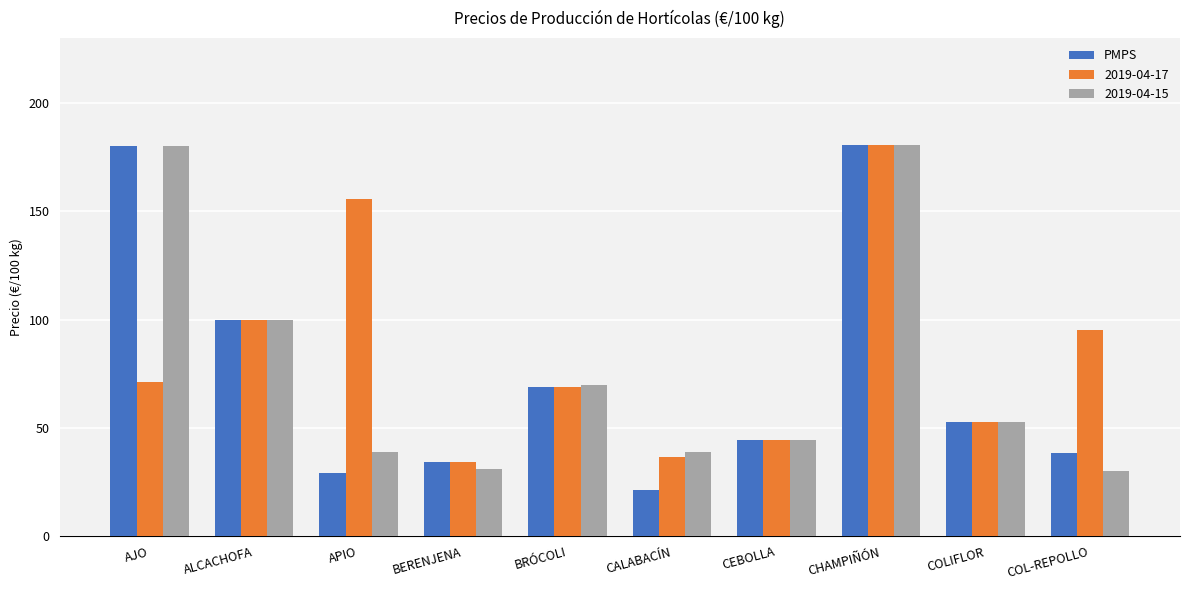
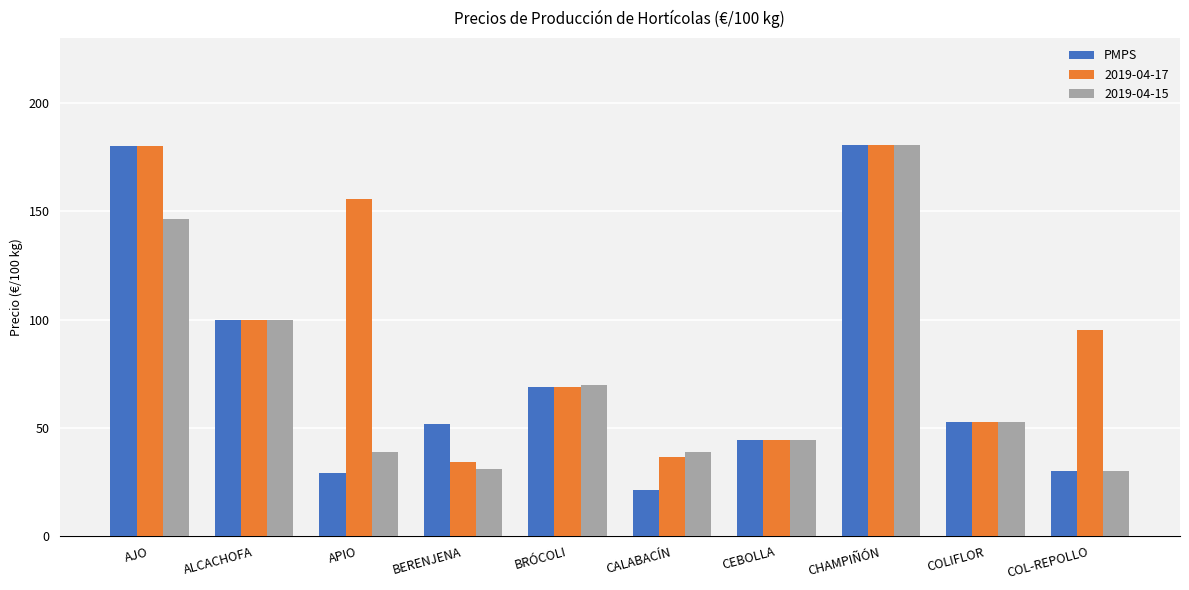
  {
    "PMPS": {
      "AJO": 180,
      "ALCACHOFA": 100,
      "APIO": 29,
-     "BERENJENA": 34,
+     "BERENJENA": 52,
      "BRÓCOLI": 69,
      "CALABACÍN": 21,
      "CEBOLLA": 44,
      "CHAMPIÑÓN": 181,
      "COLIFLOR": 53,
-     "COL-REPOLLO": 39
+     "COL-REPOLLO": 30
    },
    "2019-04-17": {
-     "AJO": 71,
+     "AJO": 180,
      "ALCACHOFA": 100,
      "APIO": 156,
      "BERENJENA": 34,
      "BRÓCOLI": 69,
      "CALABACÍN": 37,
      "CEBOLLA": 44,
      "CHAMPIÑÓN": 181,
      "COLIFLOR": 53,
      "COL-REPOLLO": 95
    },
    "2019-04-15": {
-     "AJO": 180,
+     "AJO": 146,
      "ALCACHOFA": 100,
      "APIO": 39,
      "BERENJENA": 31,
      "BRÓCOLI": 70,
      "CALABACÍN": 39,
      "CEBOLLA": 44,
      "CHAMPIÑÓN": 181,
      "COLIFLOR": 53,
      "COL-REPOLLO": 30
    }
  }
